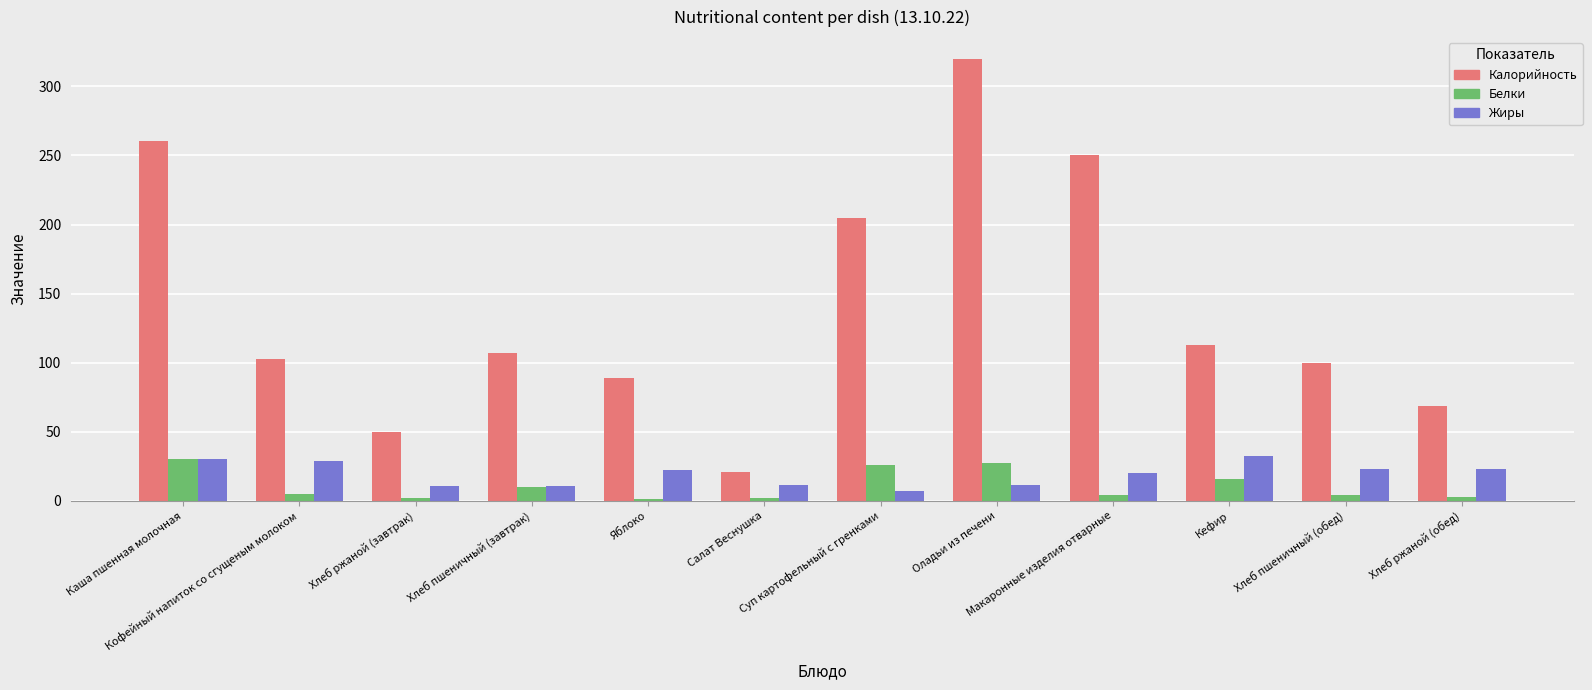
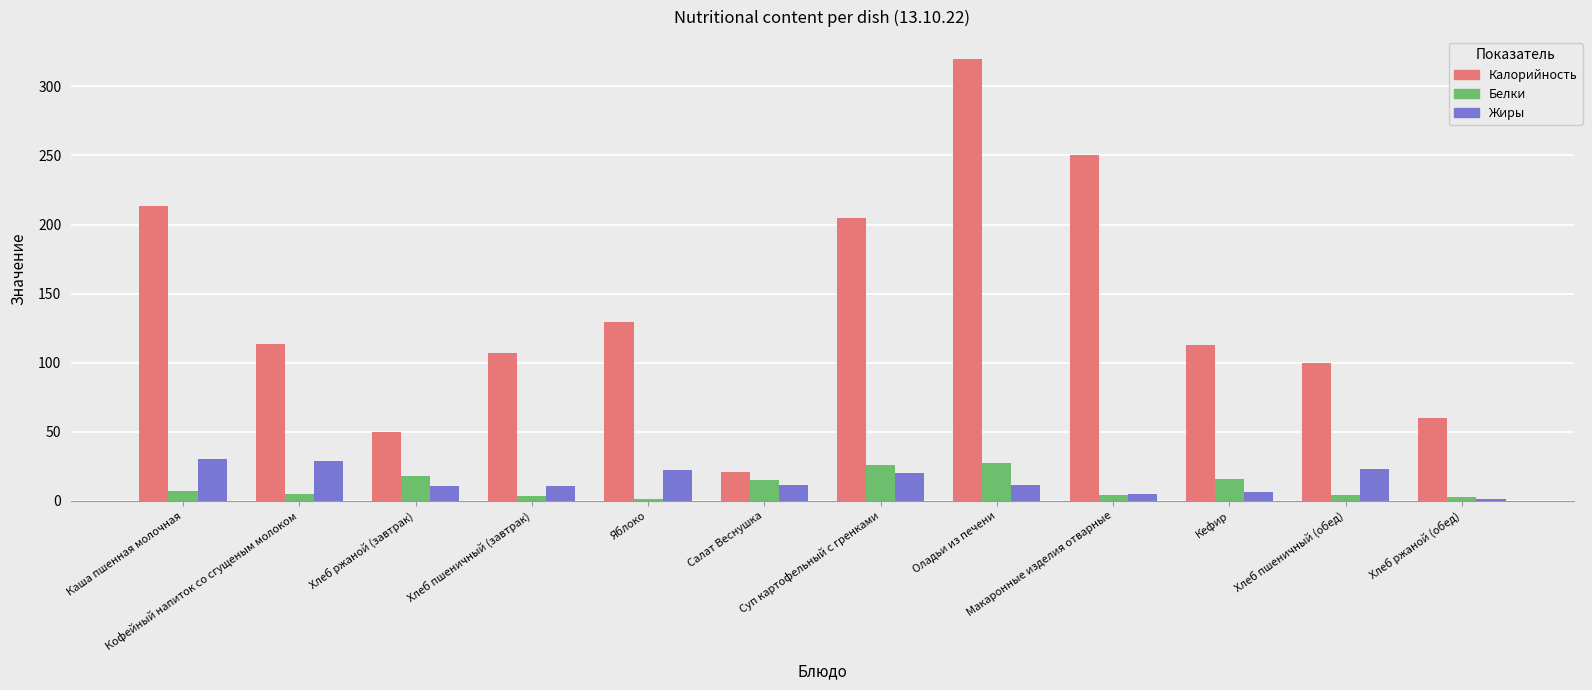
  {
    "Калорийность": {
-     "Каша пшенная молочная": 260,
-     "Кофейный напиток со сгущеным молоком": 102,
+     "Каша пшенная молочная": 213,
+     "Кофейный напиток со сгущеным молоком": 113,
      "Хлеб ржаной (завтрак)": 50,
      "Хлеб пшеничный (завтрак)": 107,
-     "Яблоко": 89,
+     "Яблоко": 130,
      "Салат Веснушка": 21,
      "Суп картофельный с гренками": 205,
      "Оладьи из печени": 320,
      "Макаронные изделия отварные": 251,
      "Кефир": 113,
      "Хлеб пшеничный (обед)": 100,
-     "Хлеб ржаной (обед)": 69
+     "Хлеб ржаной (обед)": 60
    },
    "Белки": {
-     "Каша пшенная молочная": 31,
+     "Каша пшенная молочная": 7,
      "Кофейный напиток со сгущеным молоком": 5,
-     "Хлеб ржаной (завтрак)": 2,
-     "Хлеб пшеничный (завтрак)": 10,
-     "Салат Веснушка": 2,
+     "Хлеб ржаной (завтрак)": 18,
+     "Хлеб пшеничный (завтрак)": 4,
+     "Салат Веснушка": 15,
      "Суп картофельный с гренками": 26,
      "Оладьи из печени": 28,
      "Макаронные изделия отварные": 4,
      "Кефир": 16,
      "Хлеб пшеничный (обед)": 4,
      "Хлеб ржаной (обед)": 3
    },
    "Жиры": {
      "Каша пшенная молочная": 30,
      "Кофейный напиток со сгущеным молоком": 29,
      "Хлеб ржаной (завтрак)": 11,
      "Хлеб пшеничный (завтрак)": 11,
      "Яблоко": 22,
      "Салат Веснушка": 11,
-     "Суп картофельный с гренками": 7,
+     "Суп картофельный с гренками": 20,
      "Оладьи из печени": 12,
-     "Макаронные изделия отварные": 20,
-     "Кефир": 32,
+     "Макаронные изделия отварные": 5,
+     "Кефир": 6,
      "Хлеб пшеничный (обед)": 23,
-     "Хлеб ржаной (обед)": 23
+     "Хлеб ржаной (обед)": 1
    }
  }
